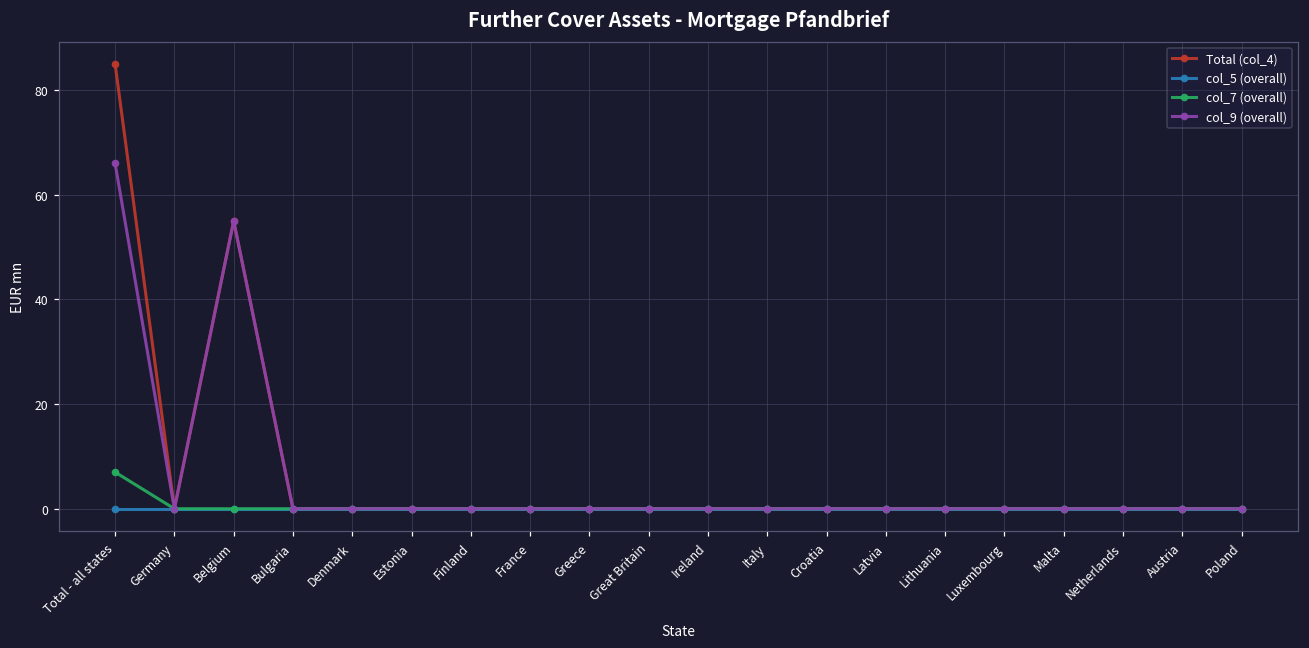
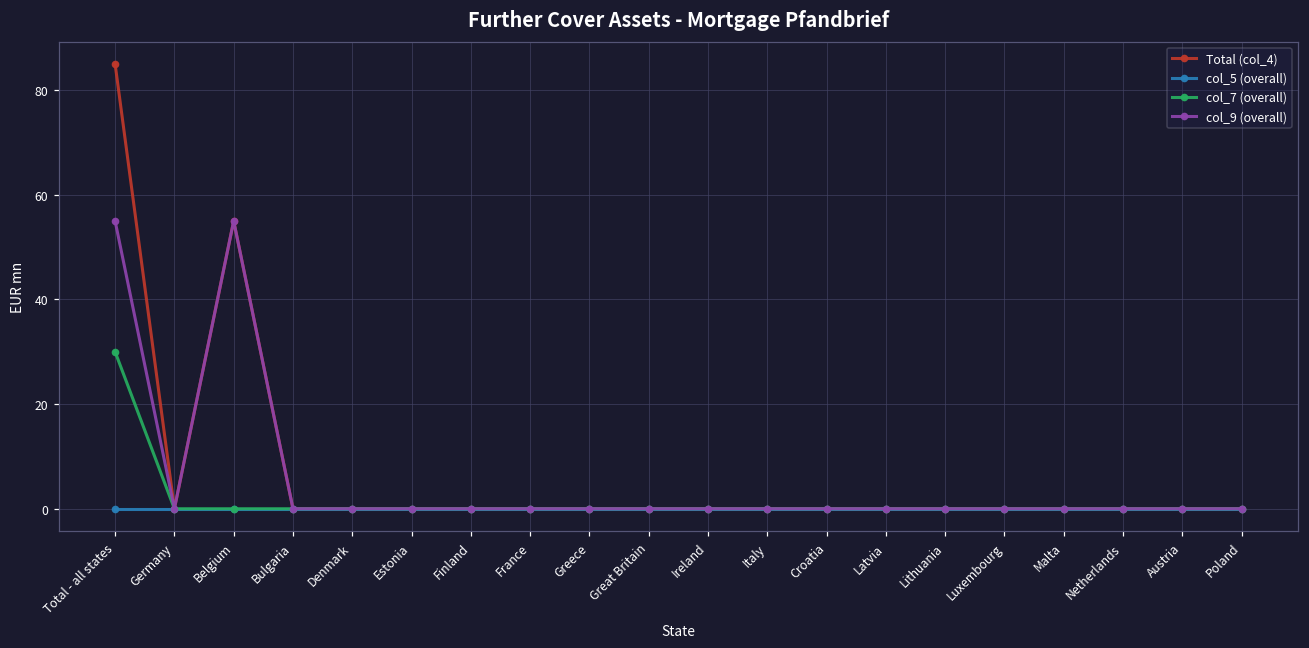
  {
    "Total (col_4)": {
      "Total - all states": 85
    },
    "col_5 (overall)": {
      "Total - all states": 0
    },
    "col_7 (overall)": {
-     "Total - all states": 7
+     "Total - all states": 30
    },
    "col_9 (overall)": {
-     "Total - all states": 66
+     "Total - all states": 55
    }
  }
